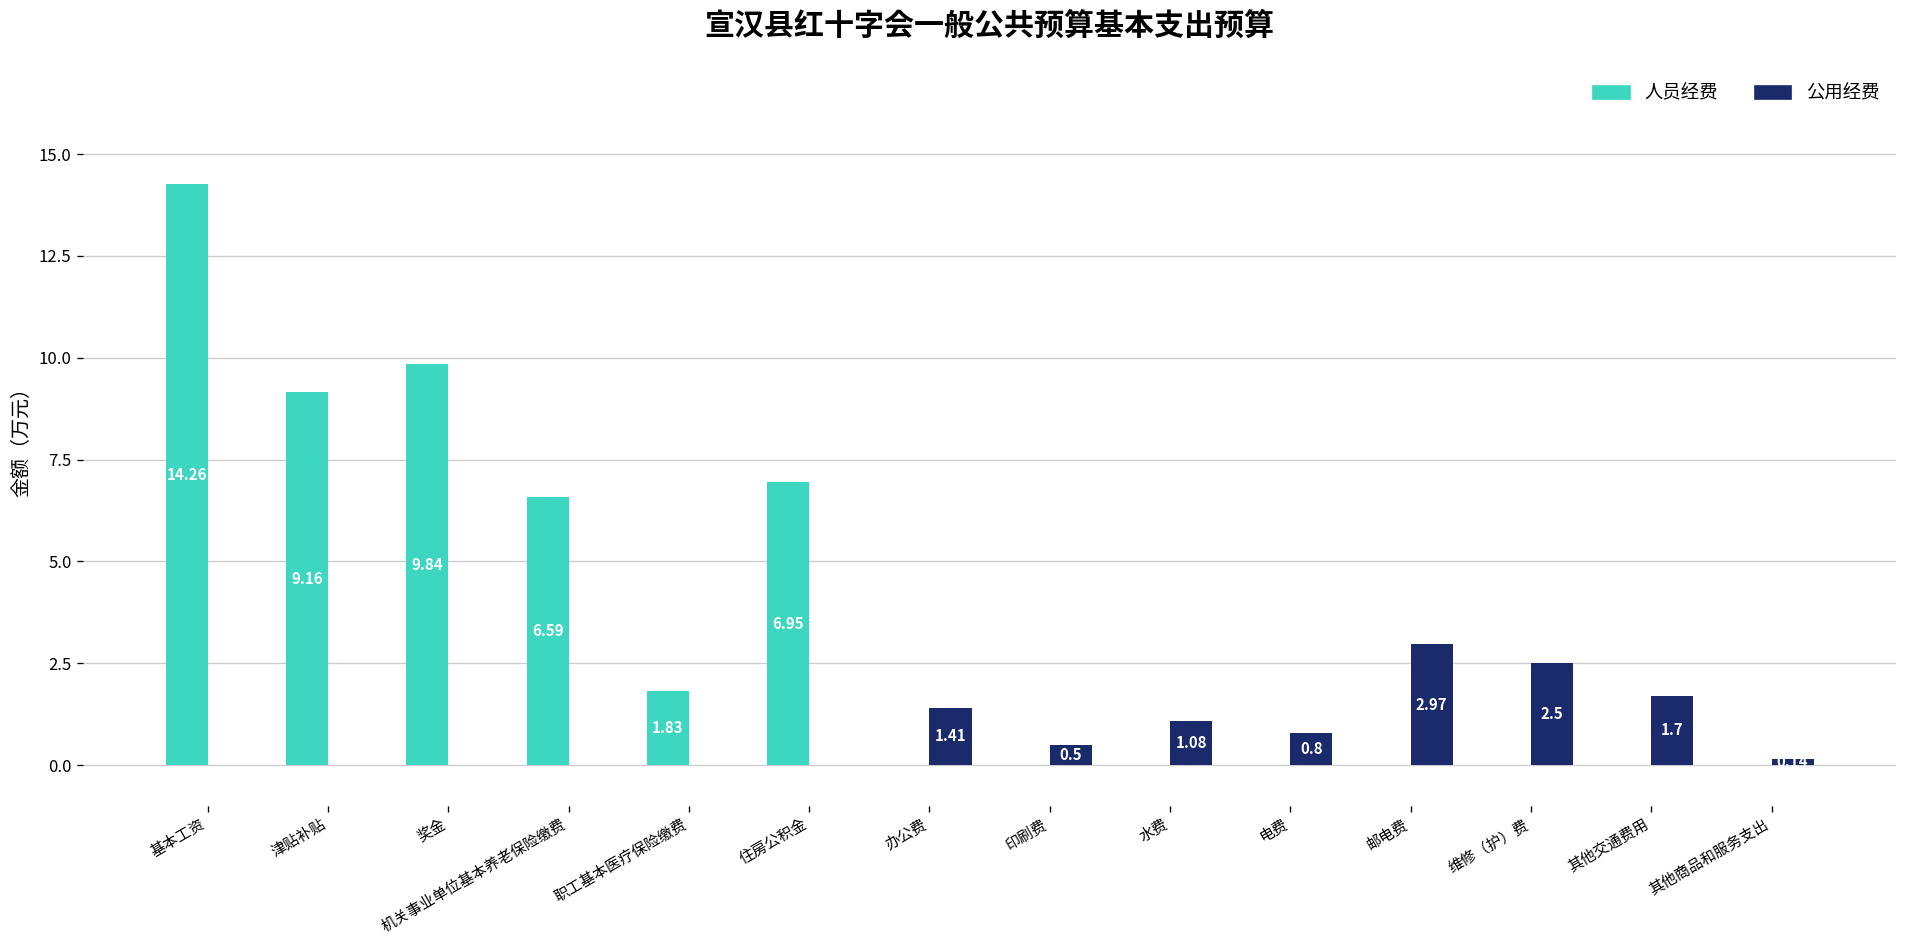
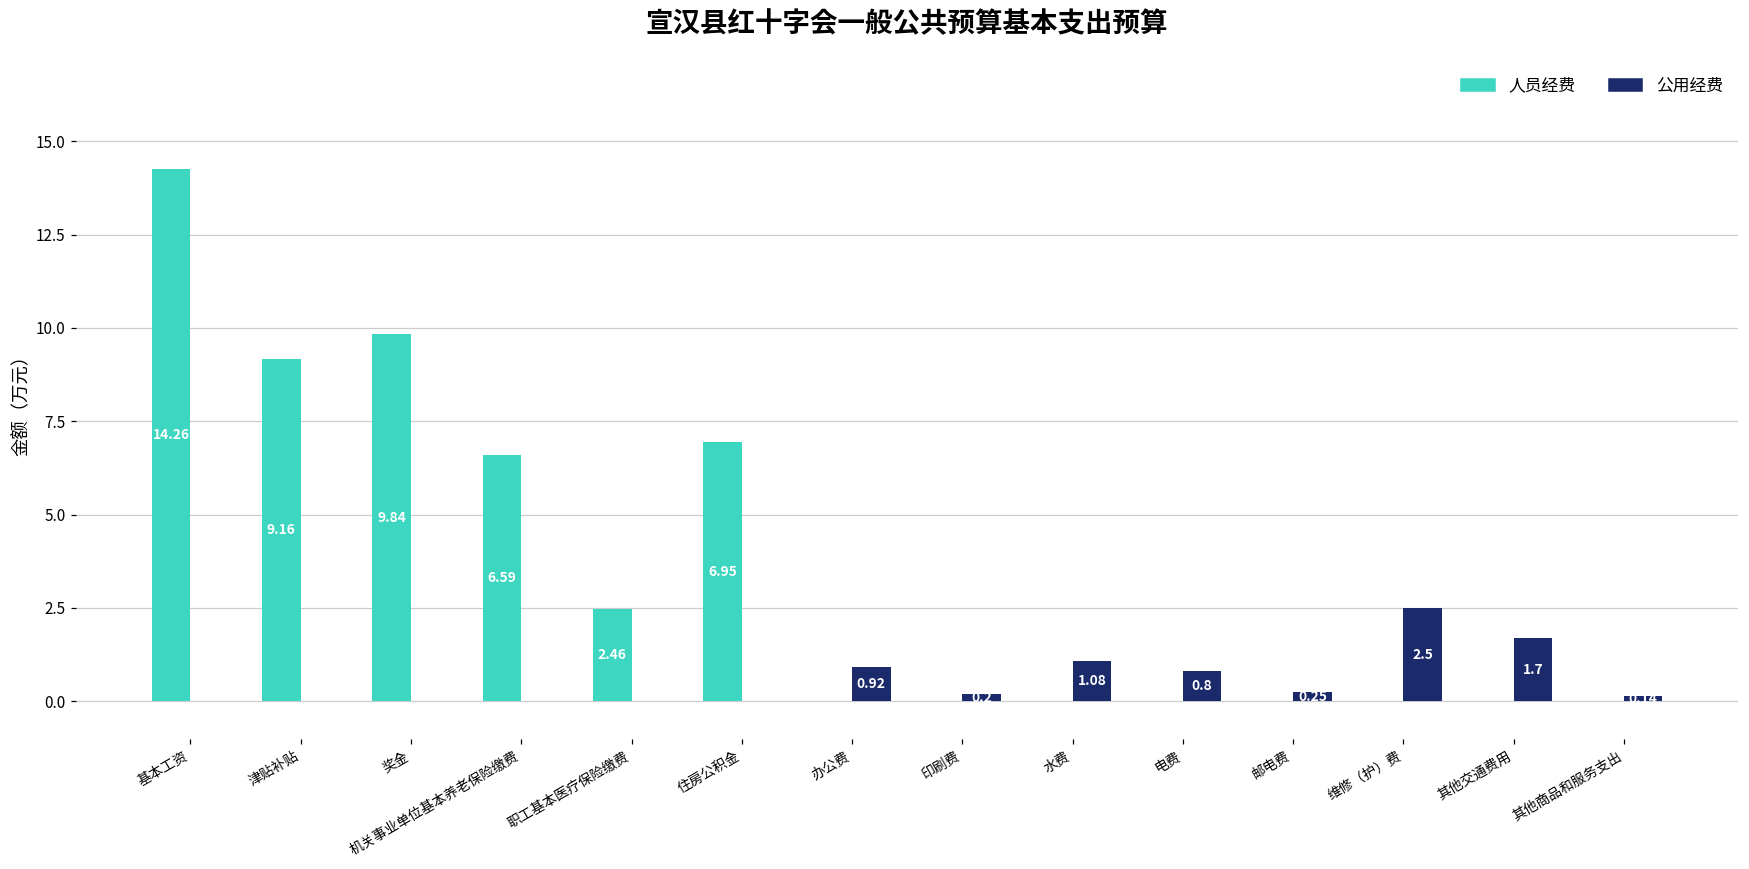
  {
    "人员经费": {
      "基本工资": 14.26,
      "津贴补贴": 9.16,
      "奖金": 9.84,
      "机关事业单位基本养老保险缴费": 6.59,
-     "职工基本医疗保险缴费": 1.83,
+     "职工基本医疗保险缴费": 2.46,
      "住房公积金": 6.95
    },
    "公用经费": {
-     "办公费": 1.41,
-     "印刷费": 0.5,
+     "办公费": 0.92,
+     "印刷费": 0.2,
      "水费": 1.08,
      "电费": 0.8,
-     "邮电费": 2.97,
+     "邮电费": 0.25,
      "维修（护）费": 2.5,
      "其他交通费用": 1.7
    }
  }
